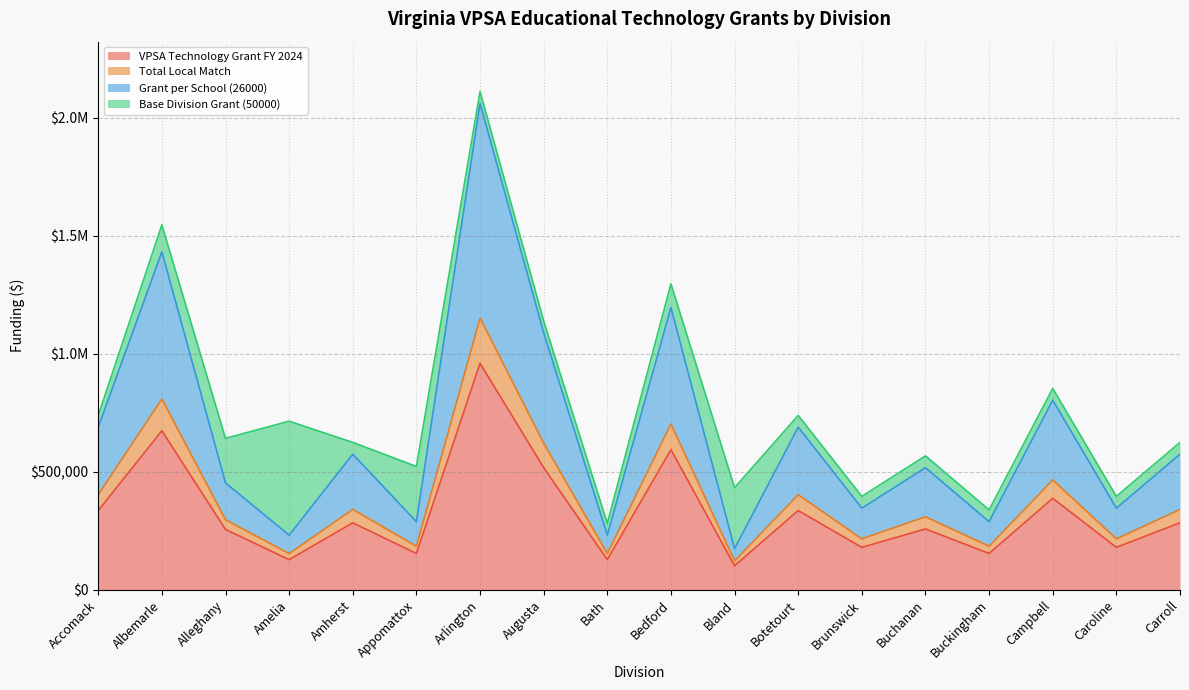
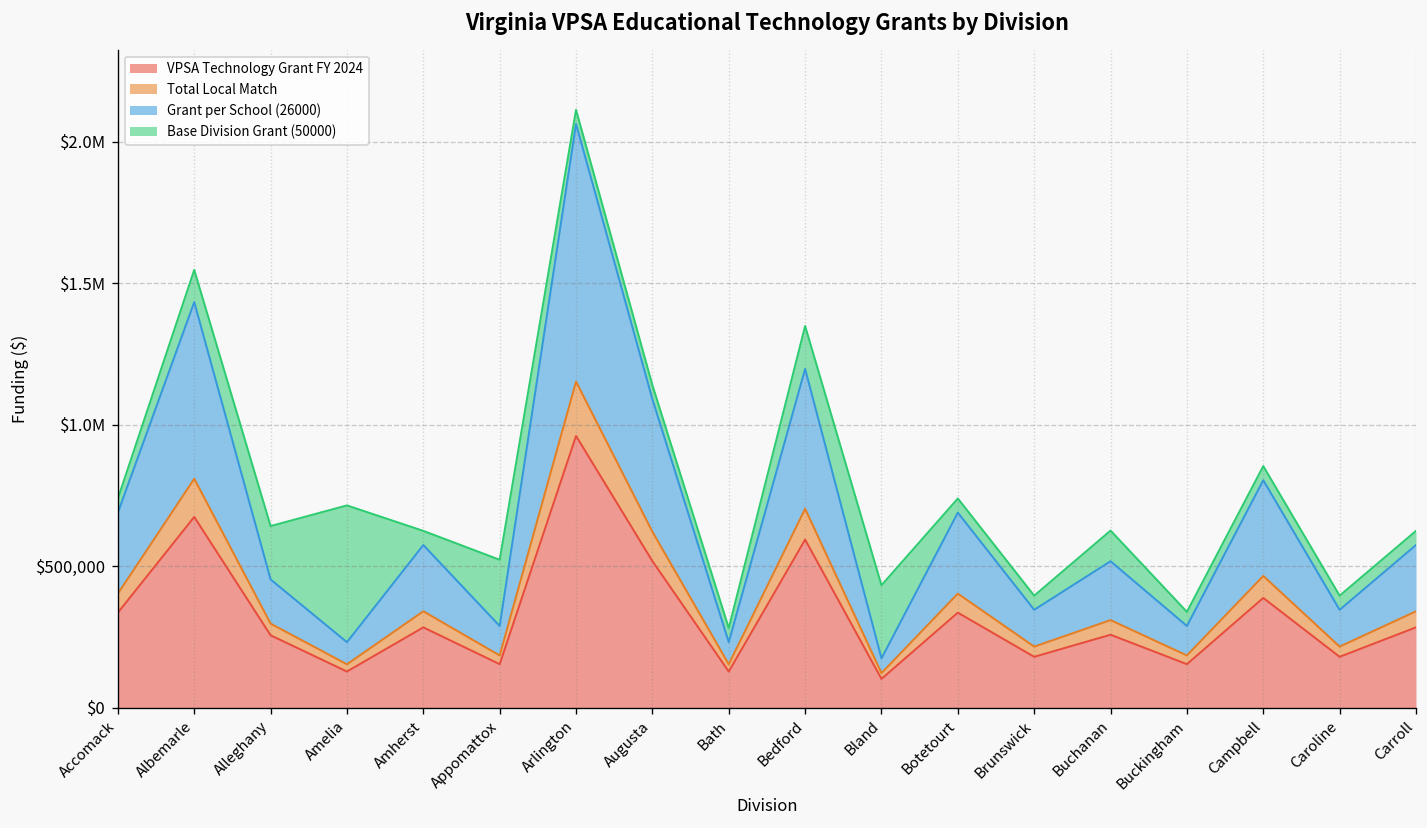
  {
    "Grant per School (26000)": {
      "Accomack": "$290,000",
      "Albemarle": "$620,000",
      "Alleghany": "$160,000",
      "Amelia": "$80,000",
      "Amherst": "$230,000",
      "Appomattox": "$100,000",
      "Arlington": "$910,000",
      "Augusta": "$470,000",
      "Bath": "$80,000",
      "Bedford": "$490,000",
      "Bland": "$50,000",
      "Botetourt": "$290,000",
      "Brunswick": "$130,000",
      "Buchanan": "$210,000",
      "Buckingham": "$100,000",
      "Campbell": "$340,000",
      "Caroline": "$130,000",
      "Carroll": "$230,000"
    },
    "Base Division Grant (50000)": {
      "Accomack": "$50,000",
      "Albemarle": "$110,000",
      "Alleghany": "$190,000",
      "Amelia": "$480,000",
      "Amherst": "$50,000",
      "Appomattox": "$230,000",
      "Arlington": "$50,000",
      "Augusta": "$50,000",
      "Bath": "$50,000",
-     "Bedford": "$100,000",
+     "Bedford": "$150,000",
      "Bland": "$260,000",
      "Botetourt": "$50,000",
      "Brunswick": "$50,000",
-     "Buchanan": "$50,000",
+     "Buchanan": "$110,000",
      "Buckingham": "$50,000",
      "Campbell": "$50,000",
      "Caroline": "$50,000",
      "Carroll": "$50,000"
    }
  }
